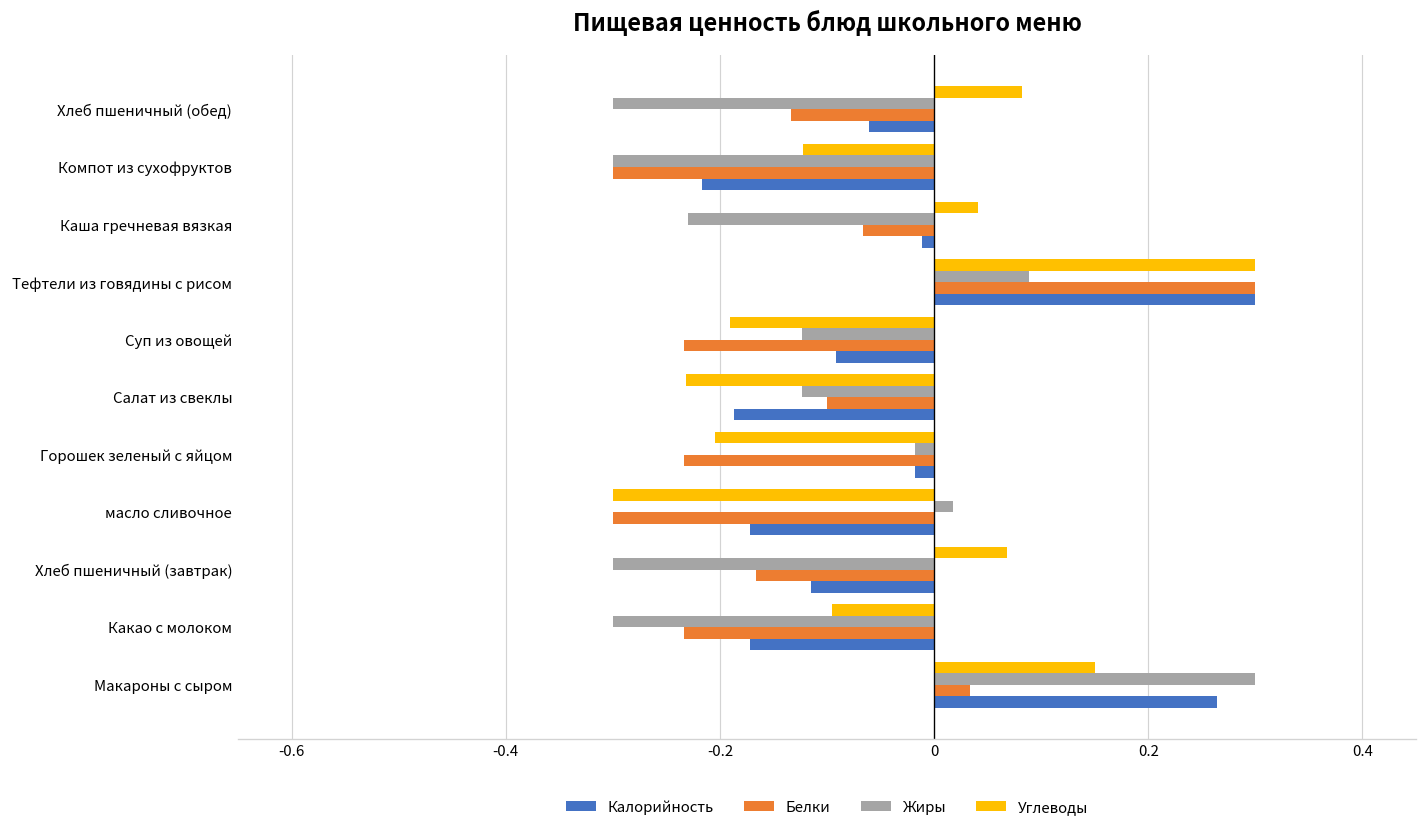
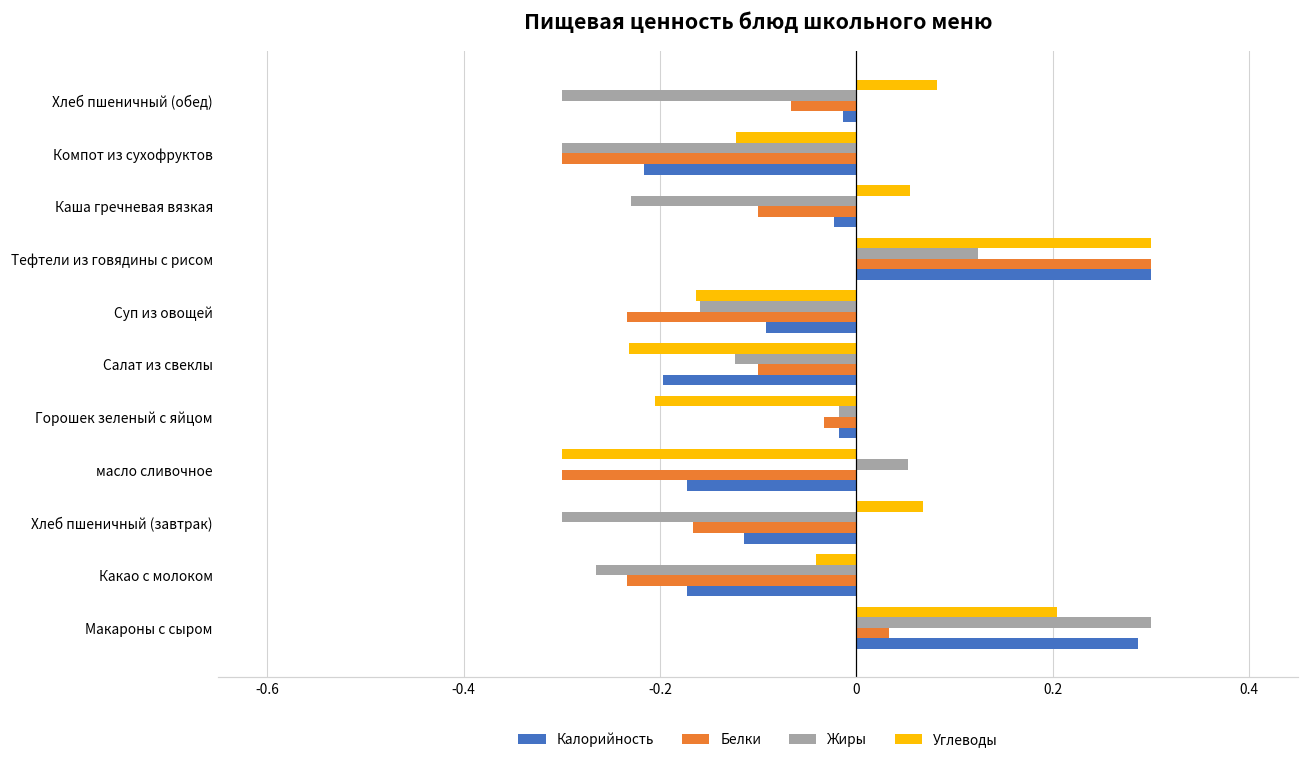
  {
    "Калорийность": {
-     "Хлеб пшеничный (обед)": -0.06,
+     "Хлеб пшеничный (обед)": -0.01,
      "Компот из сухофруктов": -0.22,
-     "Каша гречневая вязкая": -0.01,
+     "Каша гречневая вязкая": -0.02,
      "Тефтели из говядины с рисом": 0.30,
      "Суп из овощей": -0.09,
-     "Салат из свеклы": -0.19,
+     "Салат из свеклы": -0.20,
      "Горошек зеленый с яйцом": -0.02,
      "масло сливочное": -0.17,
      "Хлеб пшеничный (завтрак)": -0.11,
      "Какао с молоком": -0.17,
-     "Макароны с сыром": 0.26
+     "Макароны с сыром": 0.29
    },
    "Белки": {
-     "Хлеб пшеничный (обед)": -0.13,
+     "Хлеб пшеничный (обед)": -0.07,
      "Компот из сухофруктов": -0.30,
-     "Каша гречневая вязкая": -0.07,
+     "Каша гречневая вязкая": -0.10,
      "Тефтели из говядины с рисом": 0.30,
      "Суп из овощей": -0.23,
      "Салат из свеклы": -0.10,
-     "Горошек зеленый с яйцом": -0.23,
+     "Горошек зеленый с яйцом": -0.03,
      "масло сливочное": -0.30,
      "Хлеб пшеничный (завтрак)": -0.17,
      "Какао с молоком": -0.23,
      "Макароны с сыром": 0.03
    },
    "Жиры": {
      "Хлеб пшеничный (обед)": -0.30,
      "Компот из сухофруктов": -0.30,
      "Каша гречневая вязкая": -0.23,
-     "Тефтели из говядины с рисом": 0.09,
-     "Суп из овощей": -0.12,
+     "Тефтели из говядины с рисом": 0.12,
+     "Суп из овощей": -0.16,
      "Салат из свеклы": -0.12,
      "Горошек зеленый с яйцом": -0.02,
-     "масло сливочное": 0.02,
+     "масло сливочное": 0.05,
      "Хлеб пшеничный (завтрак)": -0.30,
-     "Какао с молоком": -0.30,
+     "Какао с молоком": -0.26,
      "Макароны с сыром": 0.30
    },
    "Углеводы": {
      "Хлеб пшеничный (обед)": 0.08,
      "Компот из сухофруктов": -0.12,
-     "Каша гречневая вязкая": 0.04,
+     "Каша гречневая вязкая": 0.05,
      "Тефтели из говядины с рисом": 0.30,
-     "Суп из овощей": -0.19,
+     "Суп из овощей": -0.16,
      "Салат из свеклы": -0.23,
      "Горошек зеленый с яйцом": -0.20,
      "масло сливочное": -0.30,
      "Хлеб пшеничный (завтрак)": 0.07,
-     "Какао с молоком": -0.10,
-     "Макароны с сыром": 0.15
+     "Какао с молоком": -0.04,
+     "Макароны с сыром": 0.20
    }
  }
